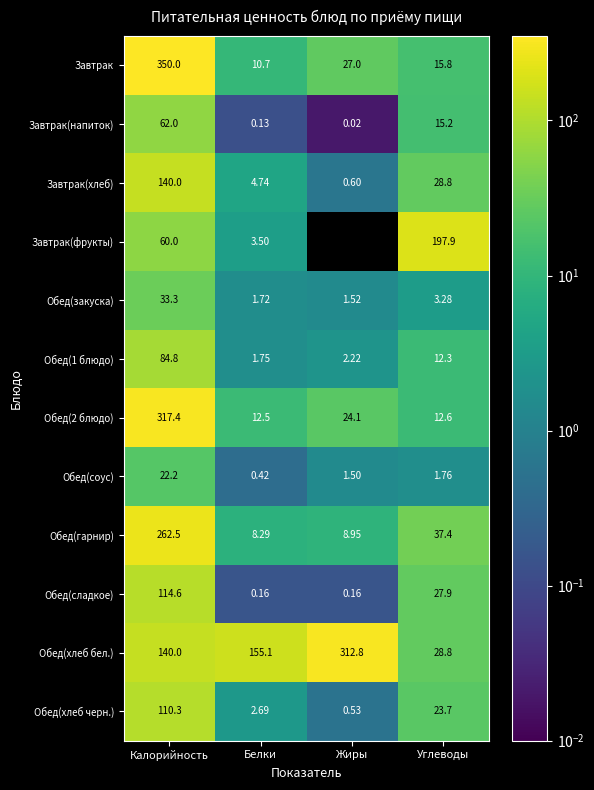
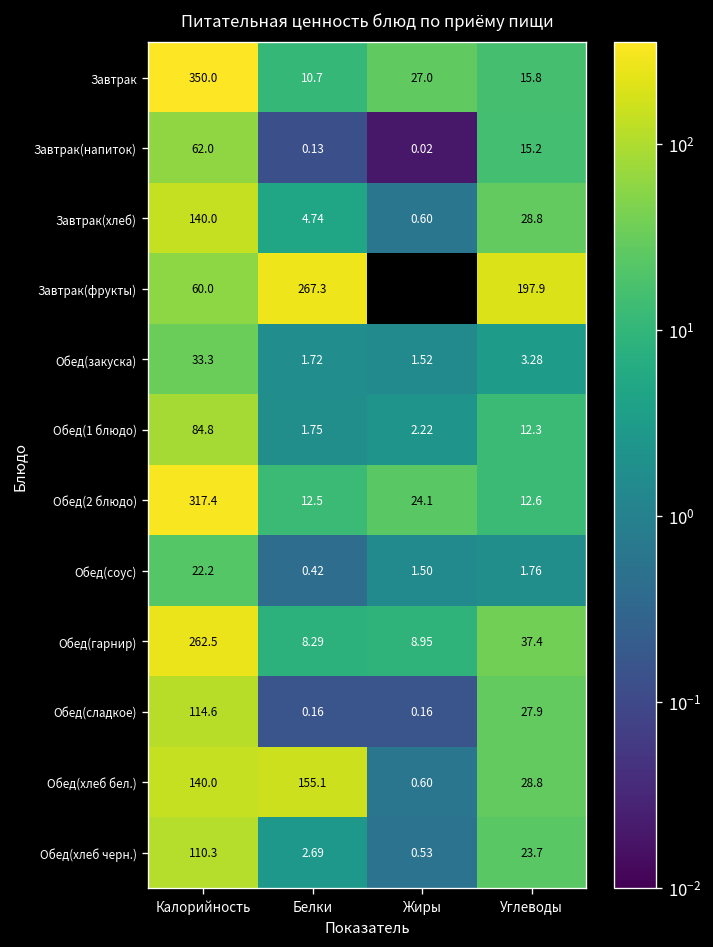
  {
    "Завтрак": {
      "Калорийность": 350.0,
      "Белки": 10.7,
      "Жиры": 27.0,
      "Углеводы": 15.8
    },
    "Завтрак(напиток)": {
      "Калорийность": 62.0,
      "Белки": 0.13,
      "Жиры": 0.02,
      "Углеводы": 15.2
    },
    "Завтрак(хлеб)": {
      "Калорийность": 140.0,
      "Белки": 4.74,
      "Жиры": 0.60,
      "Углеводы": 28.8
    },
    "Завтрак(фрукты)": {
      "Калорийность": 60.0,
-     "Белки": 3.50,
+     "Белки": 267.3,
      "Углеводы": 197.9
    },
    "Обед(закуска)": {
      "Калорийность": 33.3,
      "Белки": 1.72,
      "Жиры": 1.52,
      "Углеводы": 3.28
    },
    "Обед(1 блюдо)": {
      "Калорийность": 84.8,
      "Белки": 1.75,
      "Жиры": 2.22,
      "Углеводы": 12.3
    },
    "Обед(2 блюдо)": {
      "Калорийность": 317.4,
      "Белки": 12.5,
      "Жиры": 24.1,
      "Углеводы": 12.6
    },
    "Обед(соус)": {
      "Калорийность": 22.2,
      "Белки": 0.42,
      "Жиры": 1.50,
      "Углеводы": 1.76
    },
    "Обед(гарнир)": {
      "Калорийность": 262.5,
      "Белки": 8.29,
      "Жиры": 8.95,
      "Углеводы": 37.4
    },
    "Обед(сладкое)": {
      "Калорийность": 114.6,
      "Белки": 0.16,
      "Жиры": 0.16,
      "Углеводы": 27.9
    },
    "Обед(хлеб бел.)": {
      "Калорийность": 140.0,
      "Белки": 155.1,
-     "Жиры": 312.8,
+     "Жиры": 0.60,
      "Углеводы": 28.8
    },
    "Обед(хлеб черн.)": {
      "Калорийность": 110.3,
      "Белки": 2.69,
      "Жиры": 0.53,
      "Углеводы": 23.7
    }
  }
